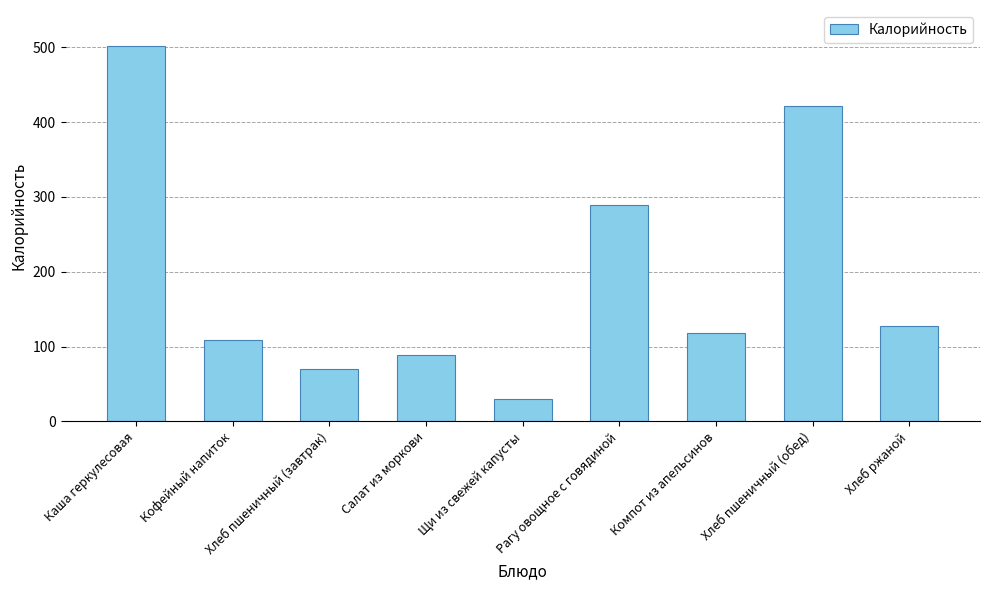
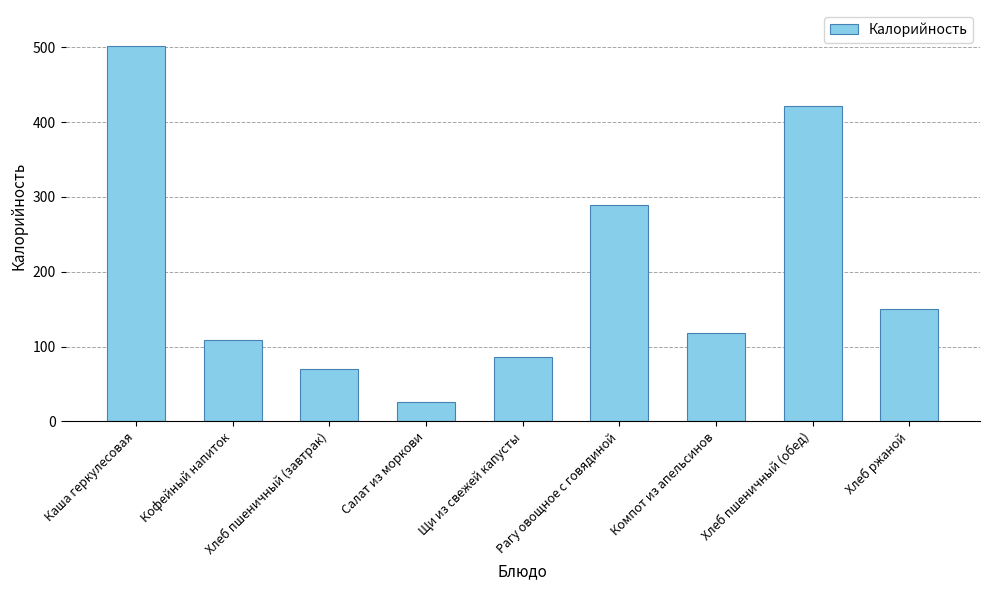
  {
    "Каша геркулесовая": 500,
    "Кофейный напиток": 110,
    "Хлеб пшеничный (завтрак)": 70,
-   "Салат из моркови": 90,
-   "Щи из свежей капусты": 30,
+   "Салат из моркови": 30,
+   "Щи из свежей капусты": 90,
    "Рагу овощное с говядиной": 290,
    "Компот из апельсинов": 120,
    "Хлеб пшеничный (обед)": 420,
-   "Хлеб ржаной": 130
+   "Хлеб ржаной": 150
  }
